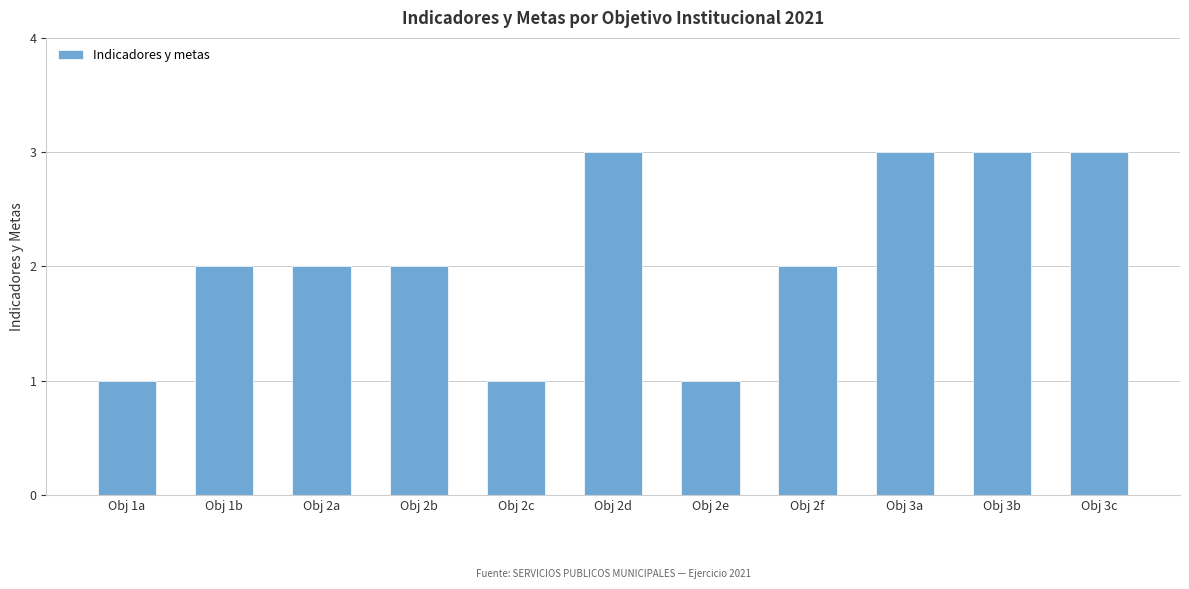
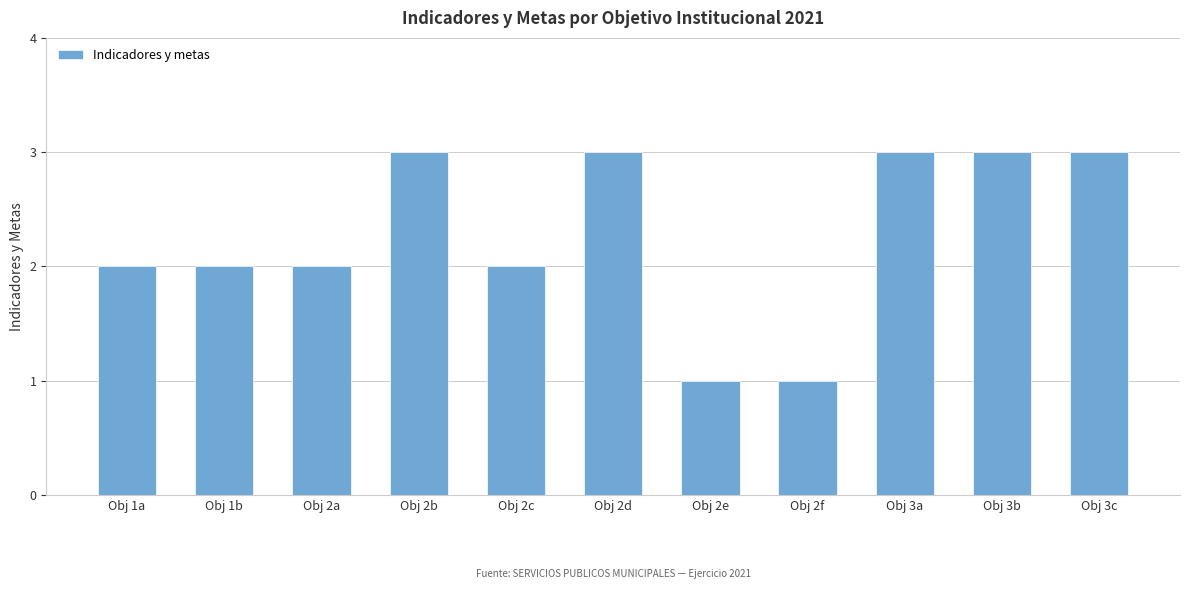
  {
-   "Obj 1a": 1,
+   "Obj 1a": 2,
    "Obj 1b": 2,
    "Obj 2a": 2,
-   "Obj 2b": 2,
-   "Obj 2c": 1,
+   "Obj 2b": 3,
+   "Obj 2c": 2,
    "Obj 2d": 3,
    "Obj 2e": 1,
-   "Obj 2f": 2,
+   "Obj 2f": 1,
    "Obj 3a": 3,
    "Obj 3b": 3,
    "Obj 3c": 3
  }
